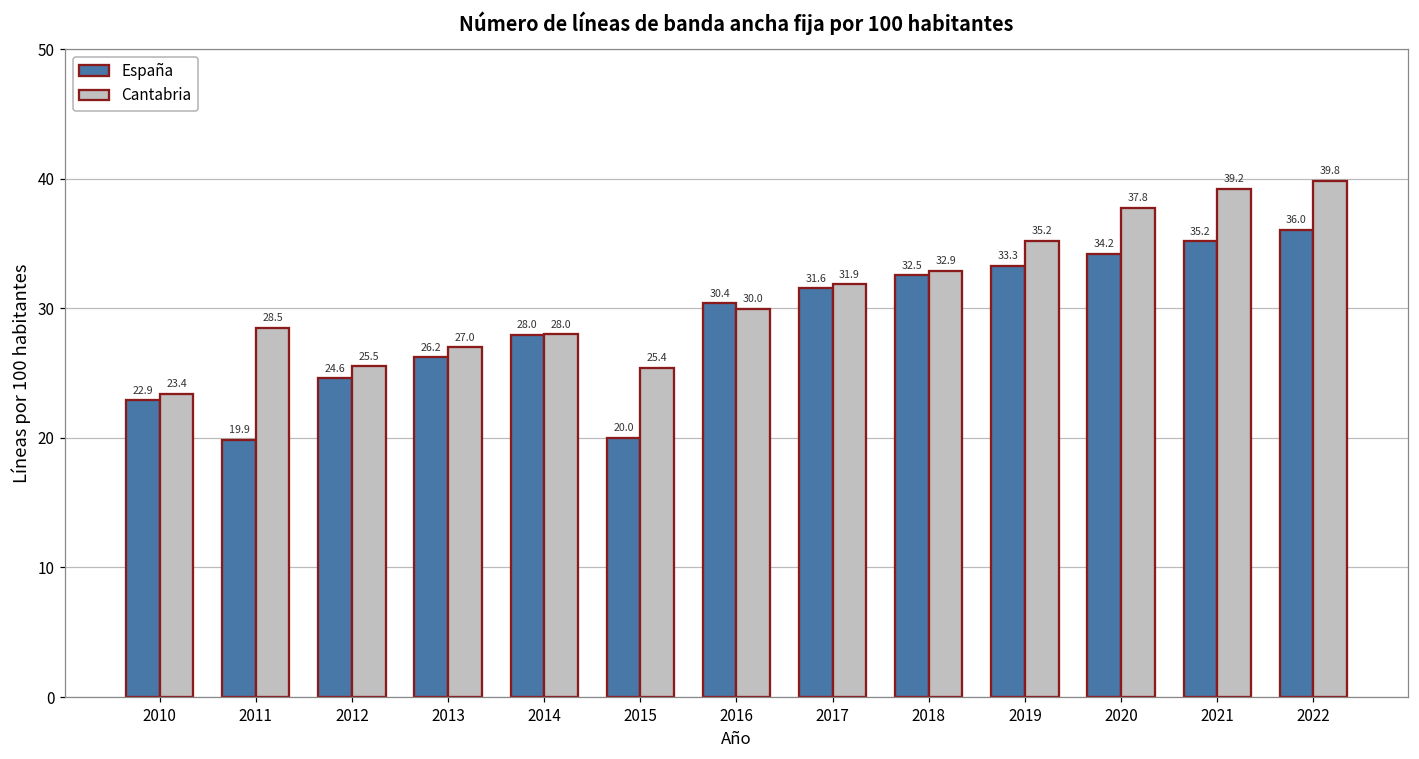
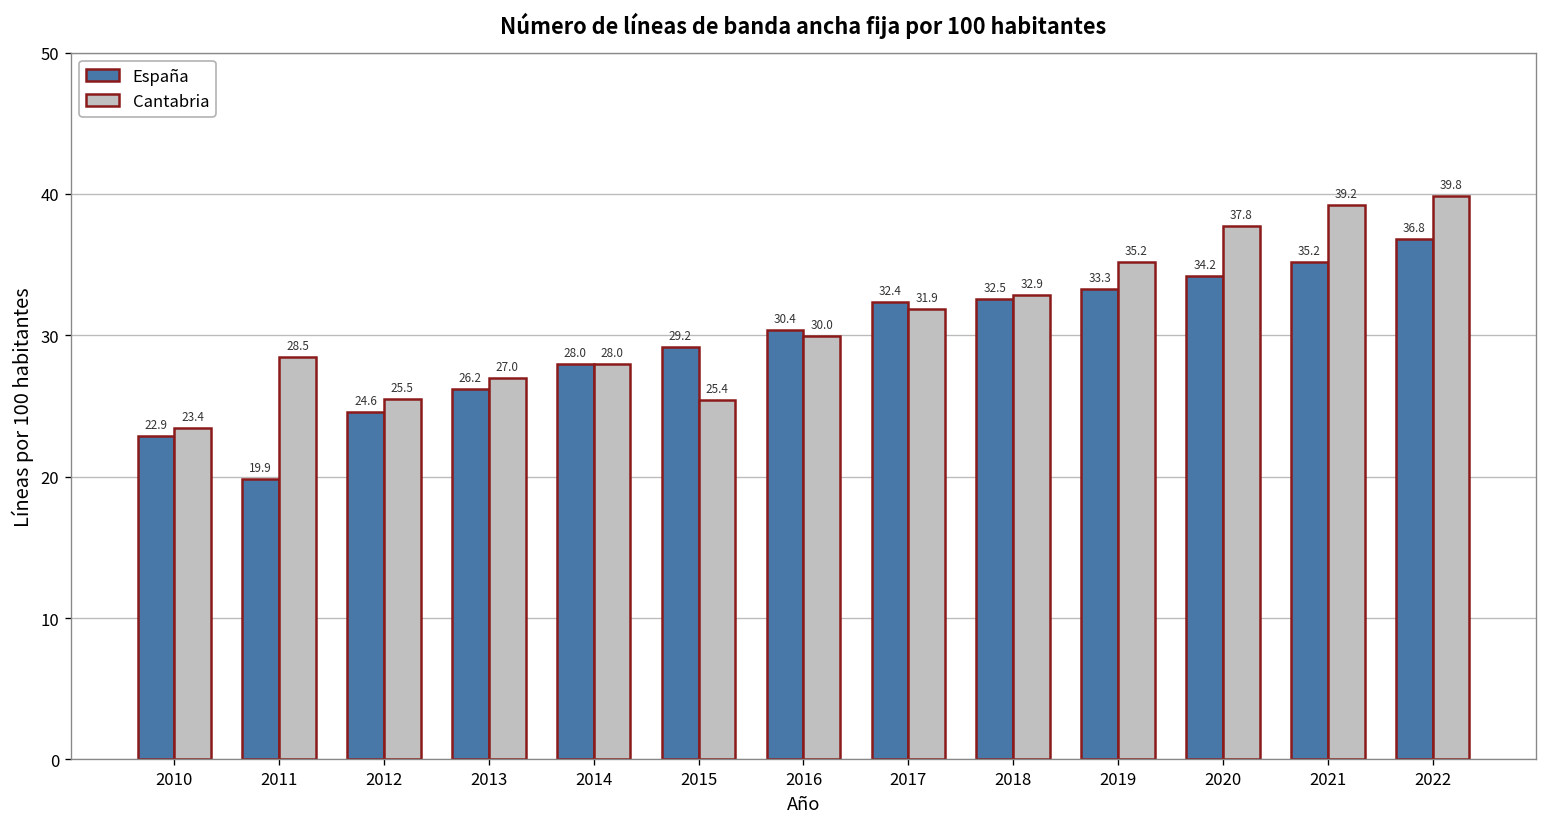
  {
    "España": {
      "2010": 22.9,
      "2011": 19.9,
      "2012": 24.6,
      "2013": 26.2,
      "2014": 28.0,
-     "2015": 20.0,
+     "2015": 29.2,
      "2016": 30.4,
-     "2017": 31.6,
+     "2017": 32.4,
      "2018": 32.5,
      "2019": 33.3,
      "2020": 34.2,
      "2021": 35.2,
-     "2022": 36.0
+     "2022": 36.8
    },
    "Cantabria": {
      "2010": 23.4,
      "2011": 28.5,
      "2012": 25.5,
      "2013": 27.0,
      "2014": 28.0,
      "2015": 25.4,
      "2016": 30.0,
      "2017": 31.9,
      "2018": 32.9,
      "2019": 35.2,
      "2020": 37.8,
      "2021": 39.2,
      "2022": 39.8
    }
  }
